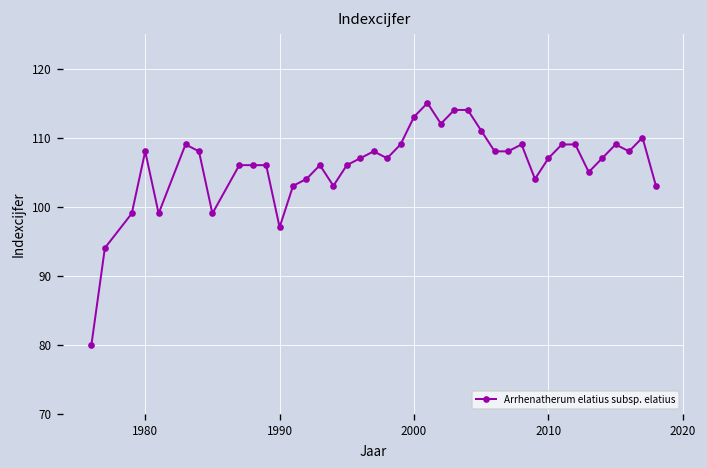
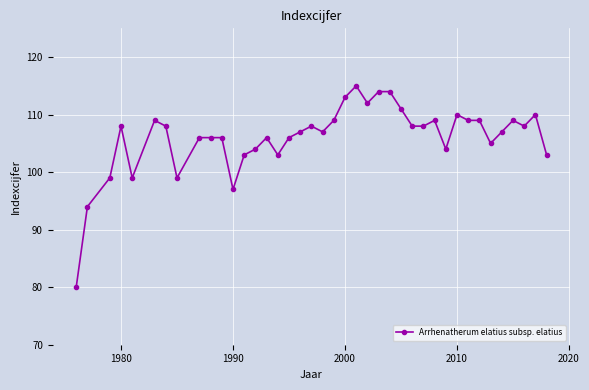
  {
    "1980": 108,
    "1990": 97,
    "2000": 113,
-   "2010": 107
+   "2010": 110
  }
